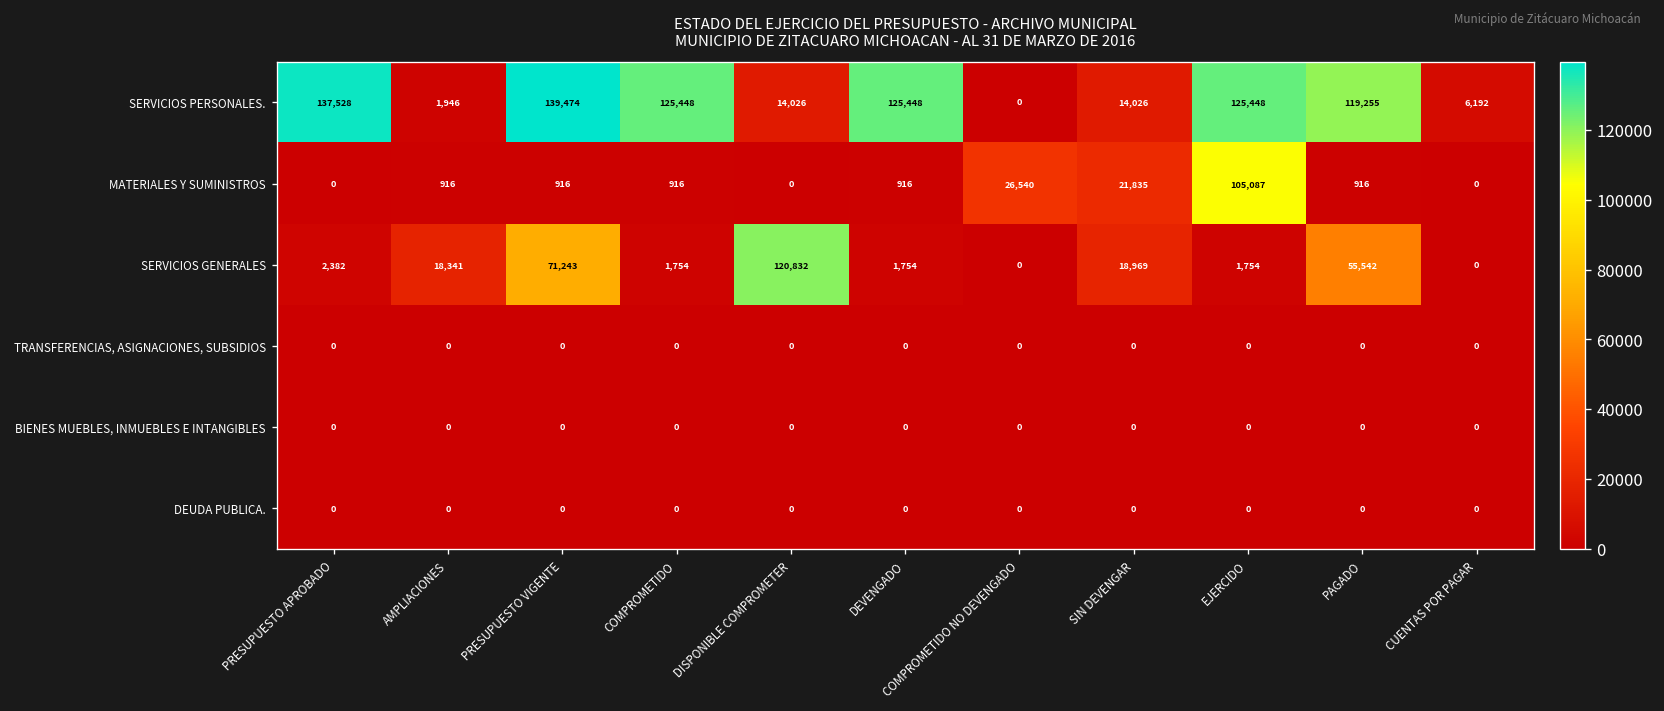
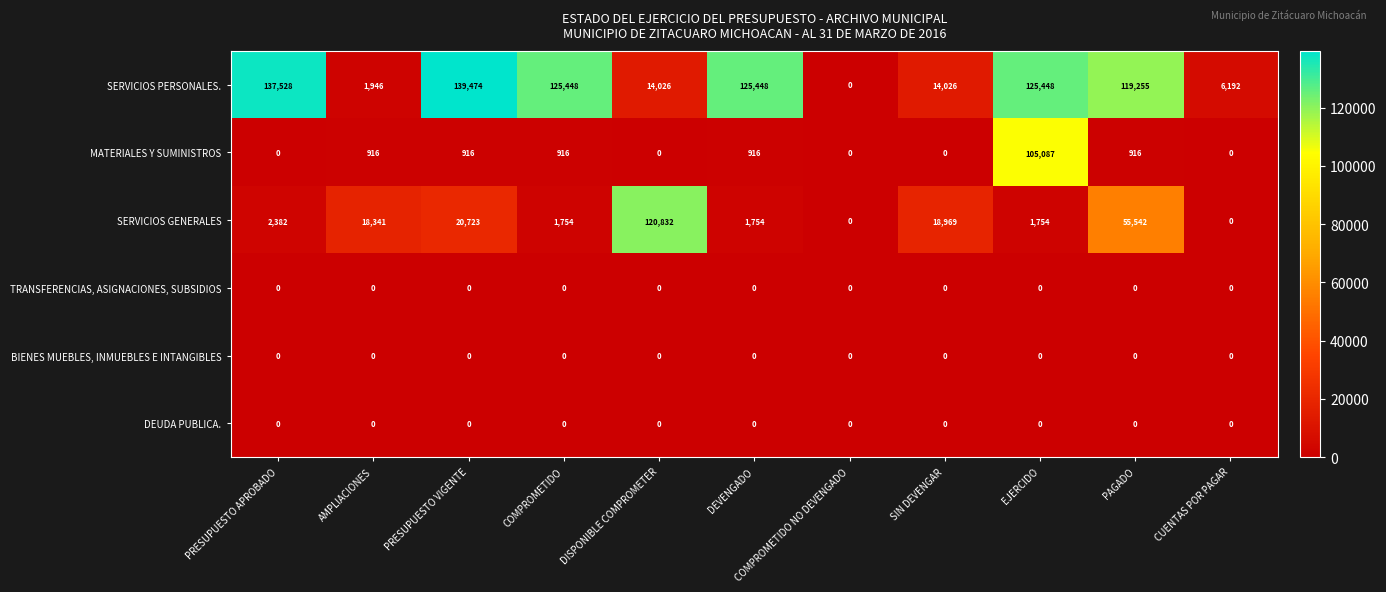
  {
    "SERVICIOS PERSONALES.": {
      "PRESUPUESTO APROBADO": "137,528",
      "AMPLIACIONES": "1,946",
      "PRESUPUESTO VIGENTE": "139,474",
      "COMPROMETIDO": "125,448",
      "DISPONIBLE COMPROMETER": "14,026",
      "DEVENGADO": "125,448",
      "COMPROMETIDO NO DEVENGADO": "0",
      "SIN DEVENGAR": "14,026",
      "EJERCIDO": "125,448",
      "PAGADO": "119,255",
      "CUENTAS POR PAGAR": "6,192"
    },
    "MATERIALES Y SUMINISTROS": {
      "PRESUPUESTO APROBADO": "0",
      "AMPLIACIONES": "916",
      "PRESUPUESTO VIGENTE": "916",
      "COMPROMETIDO": "916",
      "DISPONIBLE COMPROMETER": "0",
      "DEVENGADO": "916",
-     "COMPROMETIDO NO DEVENGADO": "26,540",
-     "SIN DEVENGAR": "21,835",
+     "COMPROMETIDO NO DEVENGADO": "0",
+     "SIN DEVENGAR": "0",
      "EJERCIDO": "105,087",
      "PAGADO": "916",
      "CUENTAS POR PAGAR": "0"
    },
    "SERVICIOS GENERALES": {
      "PRESUPUESTO APROBADO": "2,382",
      "AMPLIACIONES": "18,341",
-     "PRESUPUESTO VIGENTE": "71,243",
+     "PRESUPUESTO VIGENTE": "20,723",
      "COMPROMETIDO": "1,754",
      "DISPONIBLE COMPROMETER": "120,832",
      "DEVENGADO": "1,754",
      "COMPROMETIDO NO DEVENGADO": "0",
      "SIN DEVENGAR": "18,969",
      "EJERCIDO": "1,754",
      "PAGADO": "55,542",
      "CUENTAS POR PAGAR": "0"
    },
    "TRANSFERENCIAS, ASIGNACIONES, SUBSIDIOS": {
      "PRESUPUESTO APROBADO": "0",
      "AMPLIACIONES": "0",
      "PRESUPUESTO VIGENTE": "0",
      "COMPROMETIDO": "0",
      "DISPONIBLE COMPROMETER": "0",
      "DEVENGADO": "0",
      "COMPROMETIDO NO DEVENGADO": "0",
      "SIN DEVENGAR": "0",
      "EJERCIDO": "0",
      "PAGADO": "0",
      "CUENTAS POR PAGAR": "0"
    },
    "BIENES MUEBLES, INMUEBLES E INTANGIBLES": {
      "PRESUPUESTO APROBADO": "0",
      "AMPLIACIONES": "0",
      "PRESUPUESTO VIGENTE": "0",
      "COMPROMETIDO": "0",
      "DISPONIBLE COMPROMETER": "0",
      "DEVENGADO": "0",
      "COMPROMETIDO NO DEVENGADO": "0",
      "SIN DEVENGAR": "0",
      "EJERCIDO": "0",
      "PAGADO": "0",
      "CUENTAS POR PAGAR": "0"
    },
    "DEUDA PUBLICA.": {
      "PRESUPUESTO APROBADO": "0",
      "AMPLIACIONES": "0",
      "PRESUPUESTO VIGENTE": "0",
      "COMPROMETIDO": "0",
      "DISPONIBLE COMPROMETER": "0",
      "DEVENGADO": "0",
      "COMPROMETIDO NO DEVENGADO": "0",
      "SIN DEVENGAR": "0",
      "EJERCIDO": "0",
      "PAGADO": "0",
      "CUENTAS POR PAGAR": "0"
    }
  }
